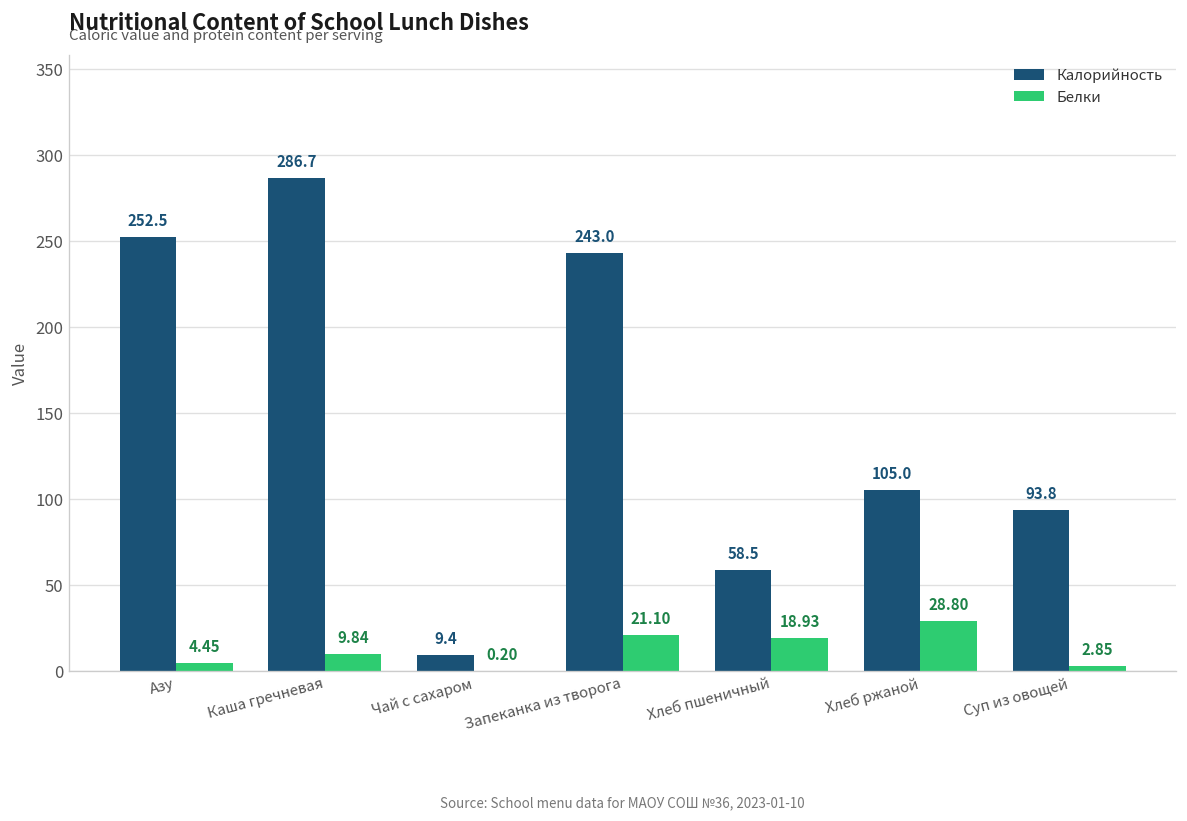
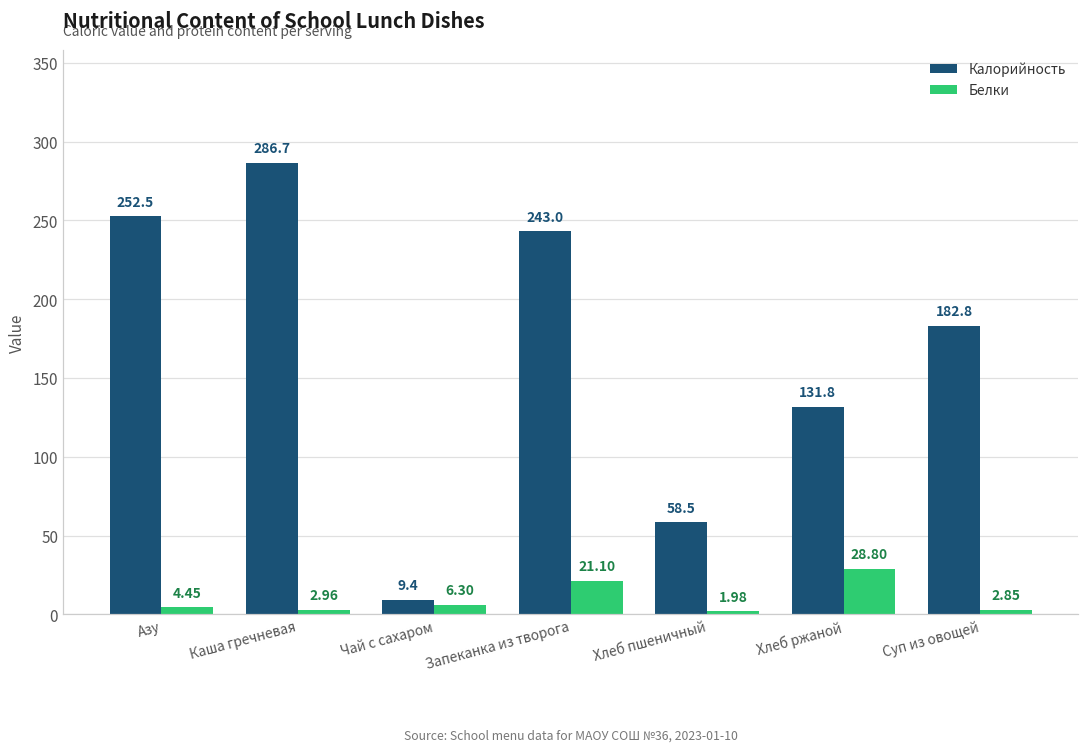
  {
    "Калорийность": {
      "Азу": 252.5,
      "Каша гречневая": 286.7,
      "Чай с сахаром": 9.4,
      "Запеканка из творога": 243.0,
      "Хлеб пшеничный": 58.5,
-     "Хлеб ржаной": 105.0,
-     "Суп из овощей": 93.8
+     "Хлеб ржаной": 131.8,
+     "Суп из овощей": 182.8
    },
    "Белки": {
      "Азу": 4.45,
-     "Каша гречневая": 9.84,
-     "Чай с сахаром": 0.20,
+     "Каша гречневая": 2.96,
+     "Чай с сахаром": 6.30,
      "Запеканка из творога": 21.10,
-     "Хлеб пшеничный": 18.93,
+     "Хлеб пшеничный": 1.98,
      "Хлеб ржаной": 28.80,
      "Суп из овощей": 2.85
    }
  }
